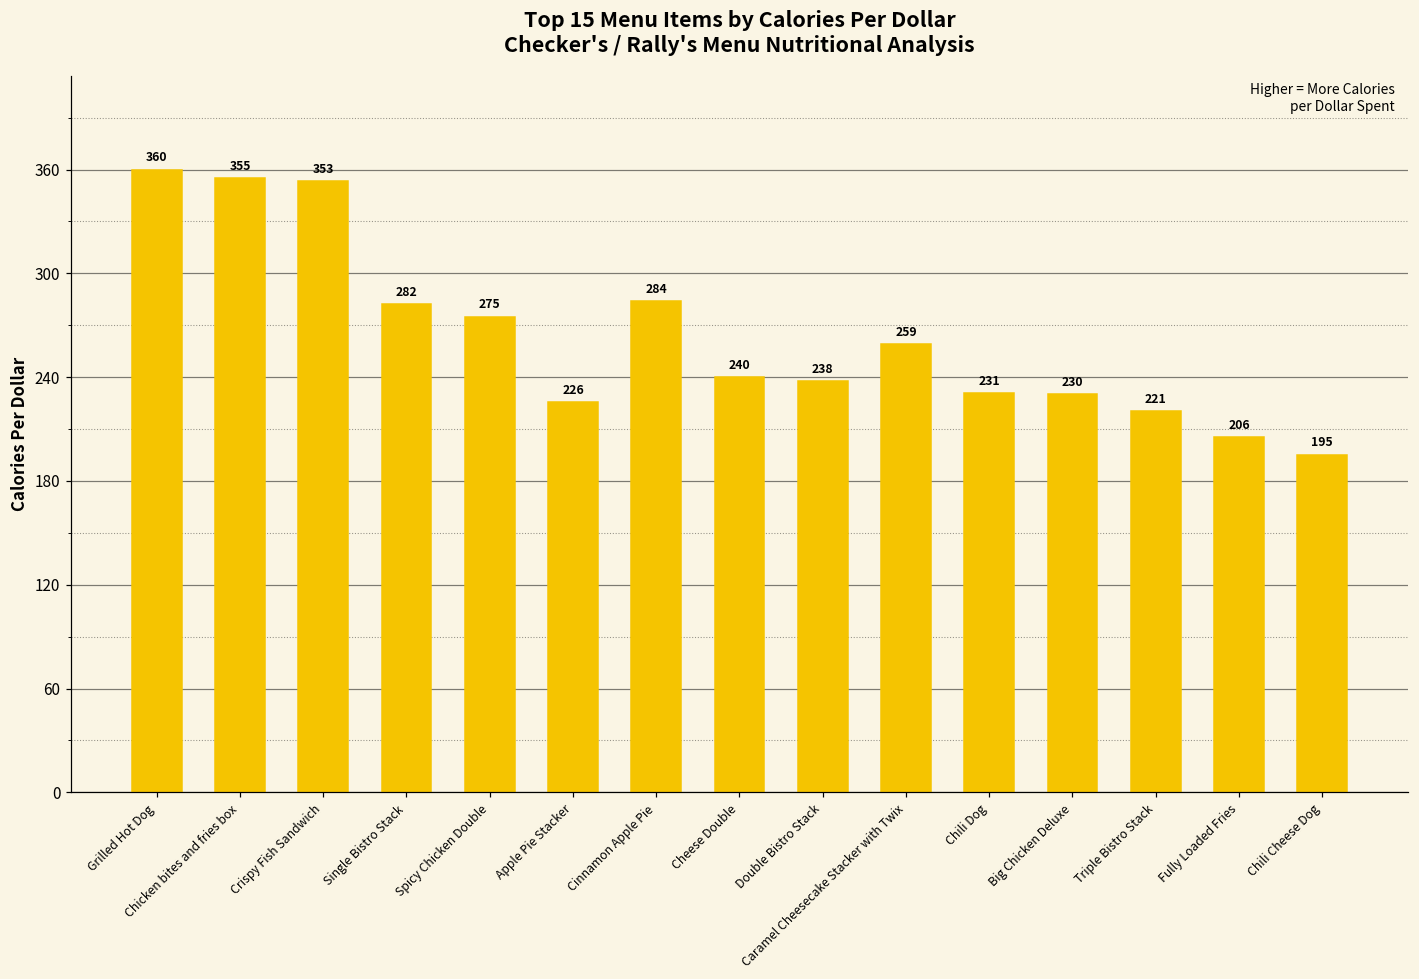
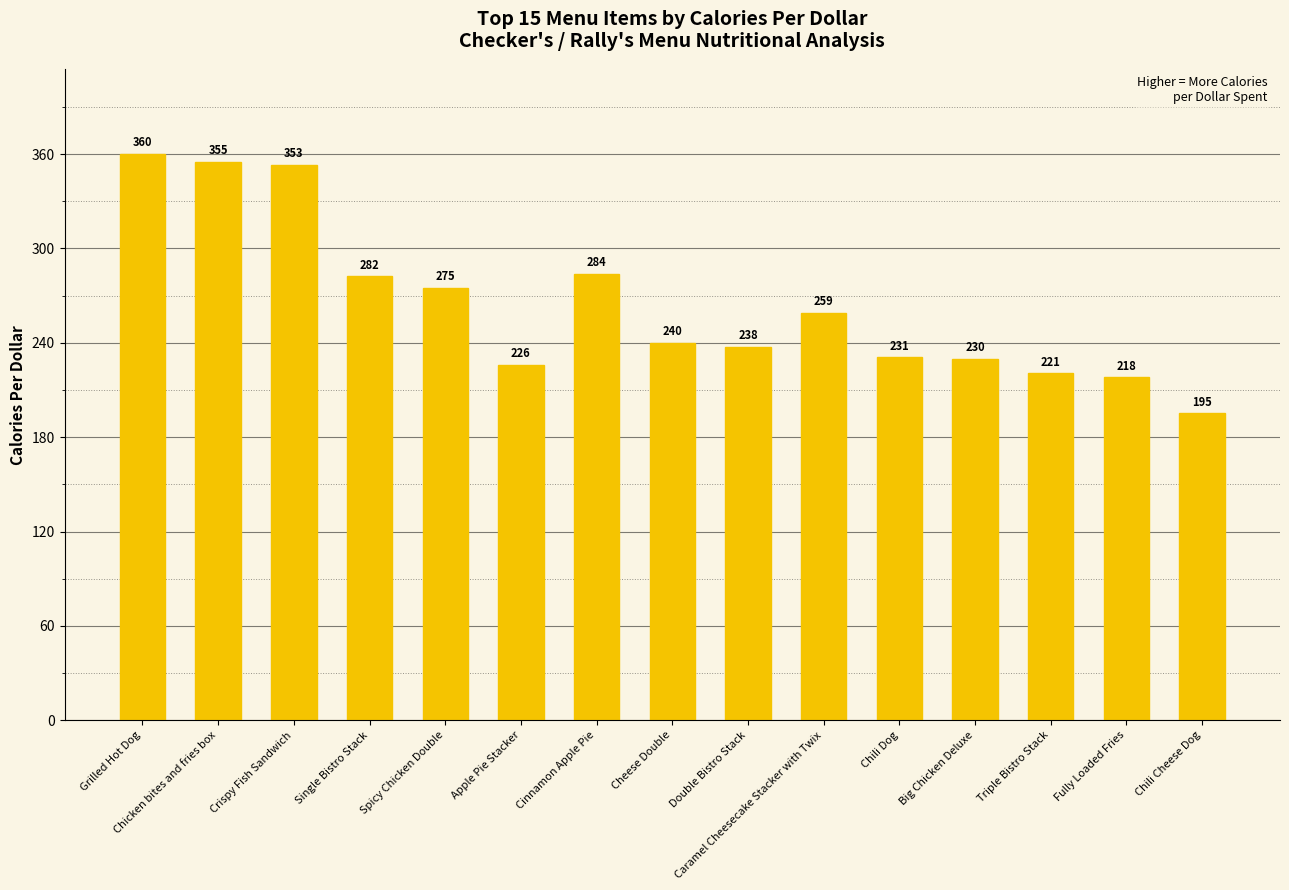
  {
    "Grilled Hot Dog": 360,
    "Chicken bites and fries box": 355,
    "Crispy Fish Sandwich": 353,
    "Single Bistro Stack": 282,
    "Spicy Chicken Double": 275,
    "Apple Pie Stacker": 226,
    "Cinnamon Apple Pie": 284,
    "Cheese Double": 240,
    "Double Bistro Stack": 238,
    "Caramel Cheesecake Stacker with Twix": 259,
    "Chili Dog": 231,
    "Big Chicken Deluxe": 230,
    "Triple Bistro Stack": 221,
-   "Fully Loaded Fries": 206,
+   "Fully Loaded Fries": 218,
    "Chili Cheese Dog": 195
  }
